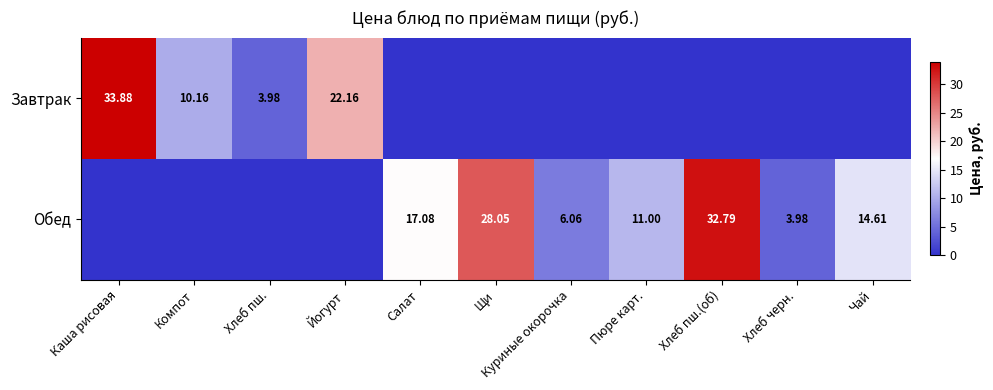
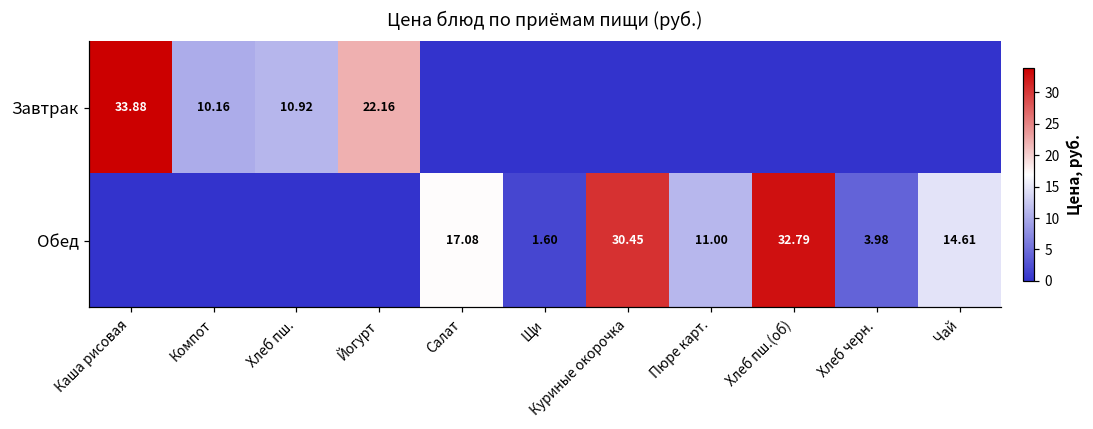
  {
    "Завтрак": {
      "Каша рисовая": 33.88,
      "Компот": 10.16,
-     "Хлеб пш.": 3.98,
+     "Хлеб пш.": 10.92,
      "Йогурт": 22.16
    },
    "Обед": {
      "Салат": 17.08,
-     "Щи": 28.05,
-     "Куриные окорочка": 6.06,
+     "Щи": 1.60,
+     "Куриные окорочка": 30.45,
      "Пюре карт.": 11.00,
      "Хлеб пш.(об)": 32.79,
      "Хлеб черн.": 3.98,
      "Чай": 14.61
    }
  }
